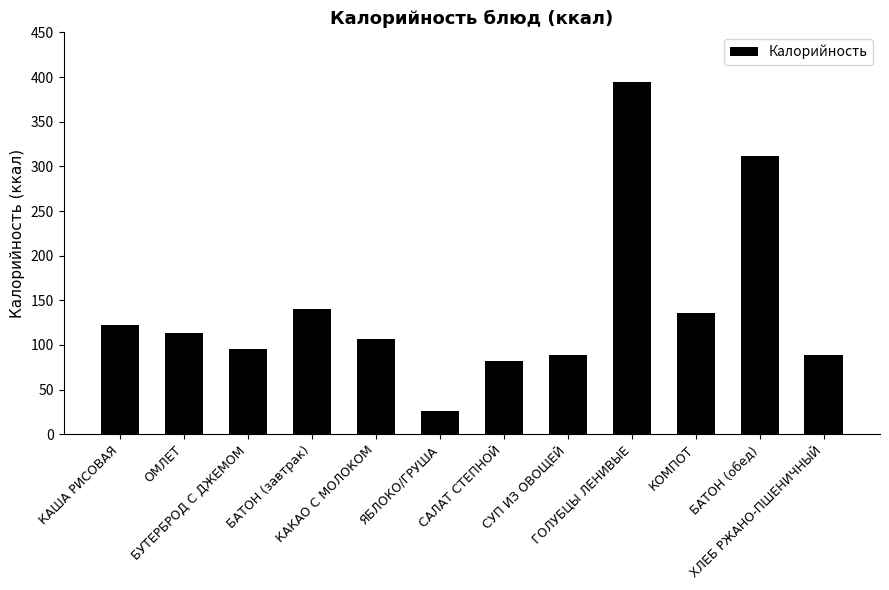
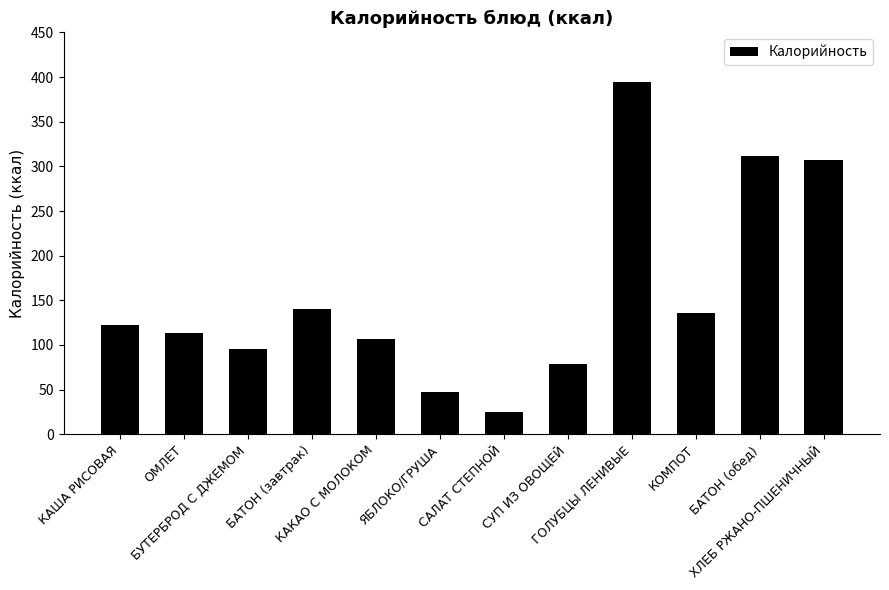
  {
    "КАША РИСОВАЯ": 120,
    "ОМЛЕТ": 110,
    "БУТЕРБРОД С ДЖЕМОМ": 100,
    "БАТОН (завтрак)": 140,
    "КАКАО С МОЛОКОМ": 110,
-   "ЯБЛОКО/ГРУША": 30,
-   "САЛАТ СТЕПНОЙ": 80,
-   "СУП ИЗ ОВОЩЕЙ": 90,
+   "ЯБЛОКО/ГРУША": 50,
+   "САЛАТ СТЕПНОЙ": 20,
+   "СУП ИЗ ОВОЩЕЙ": 80,
    "ГОЛУБЦЫ ЛЕНИВЫЕ": 390,
    "КОМПОТ": 140,
    "БАТОН (обед)": 310,
-   "ХЛЕБ РЖАНО-ПШЕНИЧНЫЙ": 90
+   "ХЛЕБ РЖАНО-ПШЕНИЧНЫЙ": 310
  }
